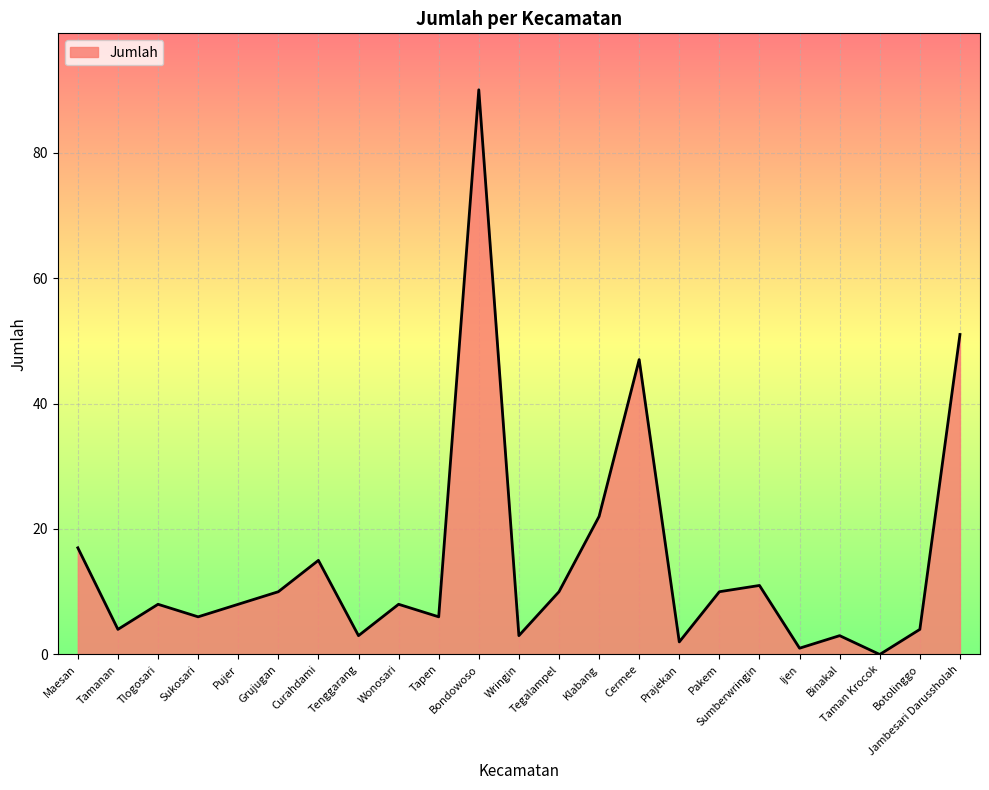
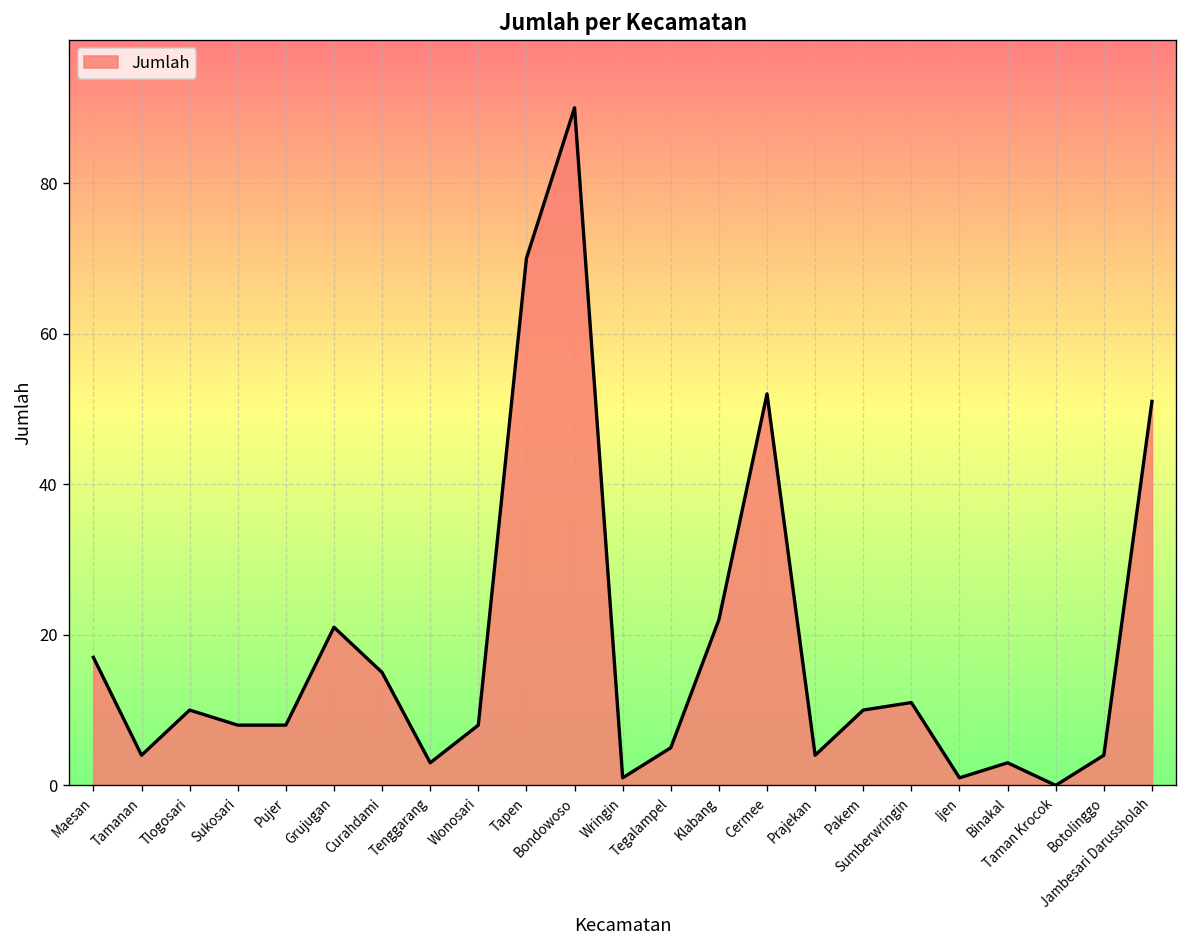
  {
    "Maesan": 17,
    "Tamanan": 4,
-   "Tlogosari": 8,
-   "Sukosari": 6,
+   "Tlogosari": 10,
+   "Sukosari": 8,
    "Pujer": 8,
-   "Grujugan": 10,
+   "Grujugan": 21,
    "Curahdami": 15,
    "Tenggarang": 3,
    "Wonosari": 8,
-   "Tapen": 6,
+   "Tapen": 70,
    "Bondowoso": 90,
-   "Wringin": 3,
-   "Tegalampel": 10,
+   "Wringin": 1,
+   "Tegalampel": 5,
    "Klabang": 22,
-   "Cermee": 47,
-   "Prajekan": 2,
+   "Cermee": 52,
+   "Prajekan": 4,
    "Pakem": 10,
    "Sumberwringin": 11,
    "Ijen": 1,
    "Binakal": 3,
    "Taman Krocok": 0,
    "Botolinggo": 4,
    "Jambesari Darussholah": 51
  }
